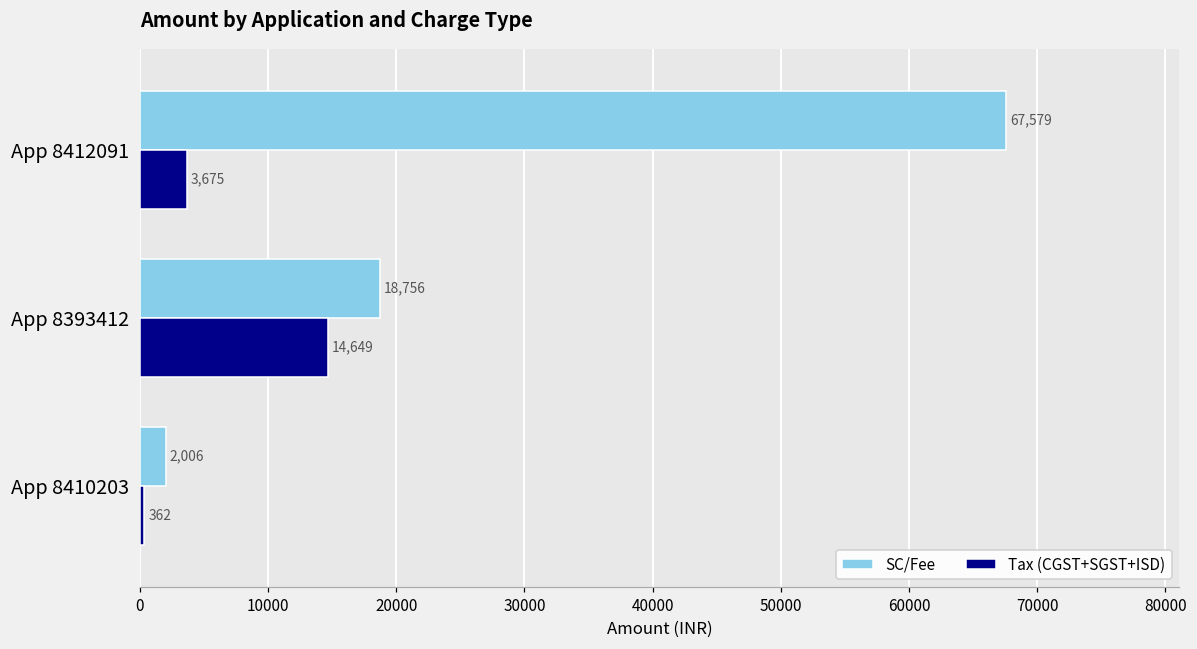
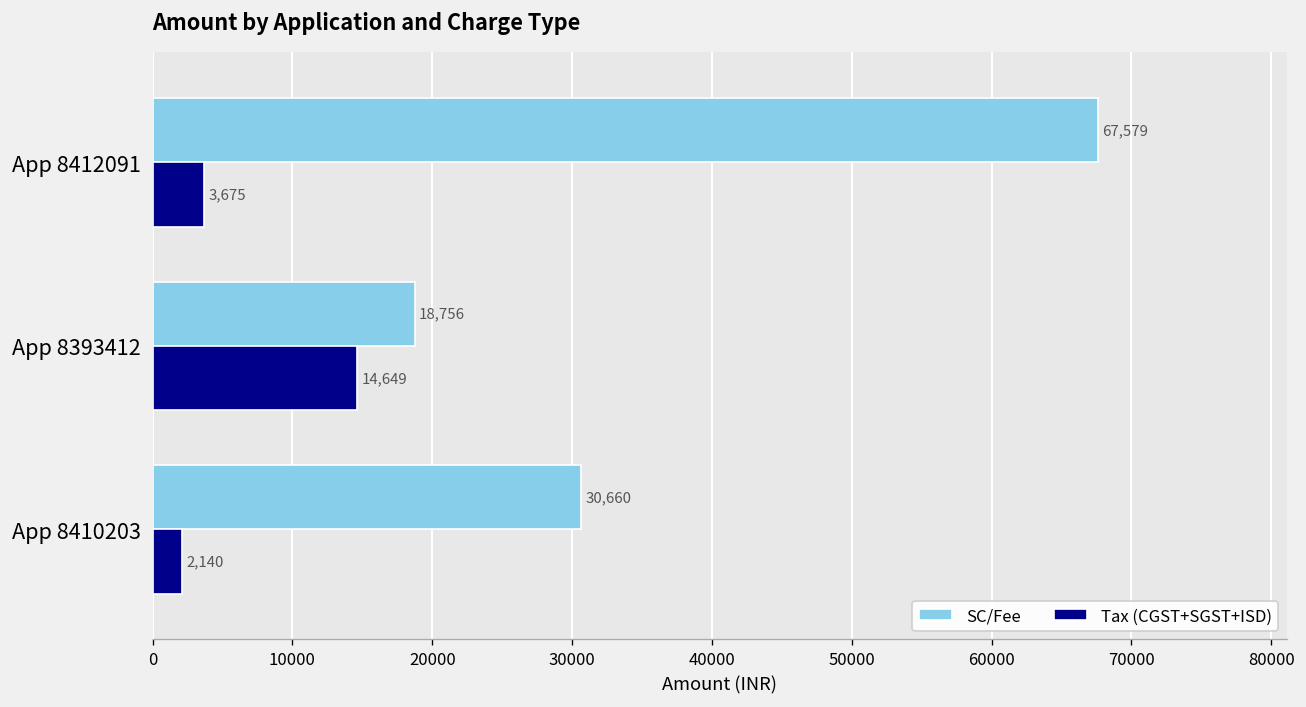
  {
    "SC/Fee": {
      "App 8412091": "67,579",
      "App 8393412": "18,756",
-     "App 8410203": "2,006"
+     "App 8410203": "30,660"
    },
    "Tax (CGST+SGST+ISD)": {
      "App 8412091": "3,675",
      "App 8393412": "14,649",
-     "App 8410203": "362"
+     "App 8410203": "2,140"
    }
  }
